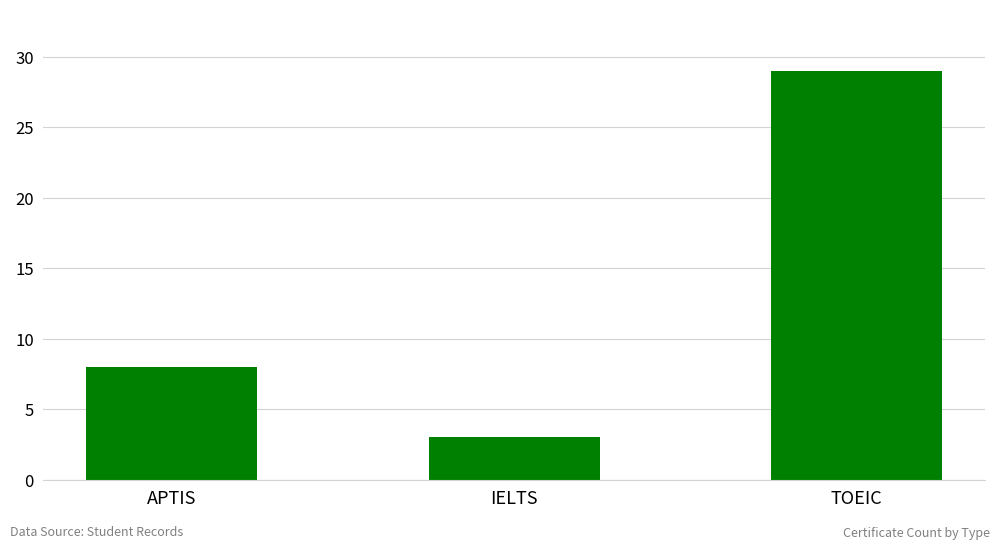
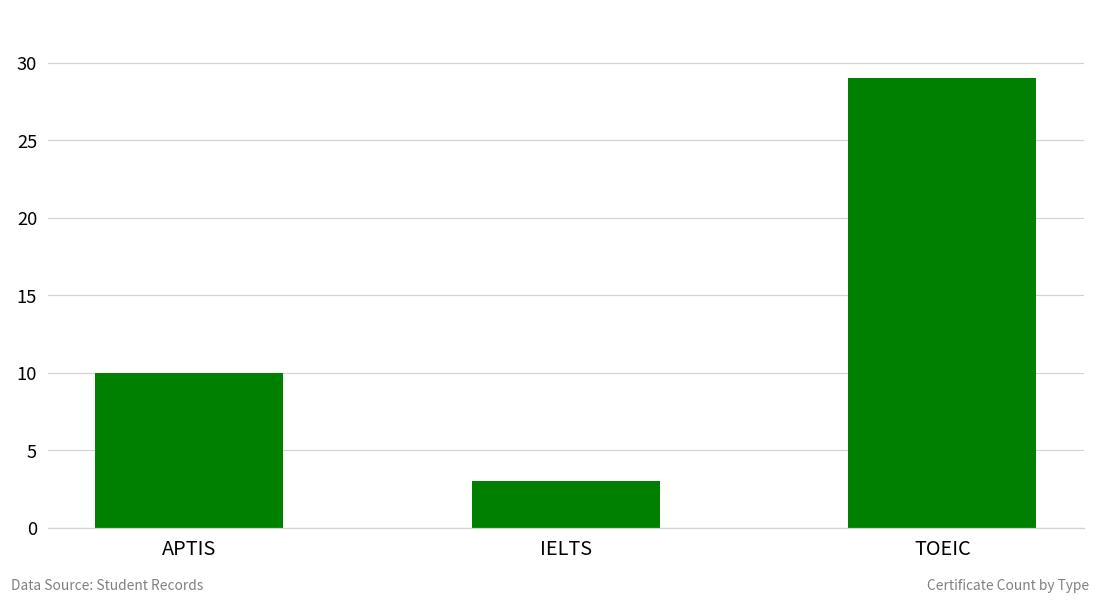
  {
-   "APTIS": 8,
+   "APTIS": 10,
    "IELTS": 3,
    "TOEIC": 29
  }
